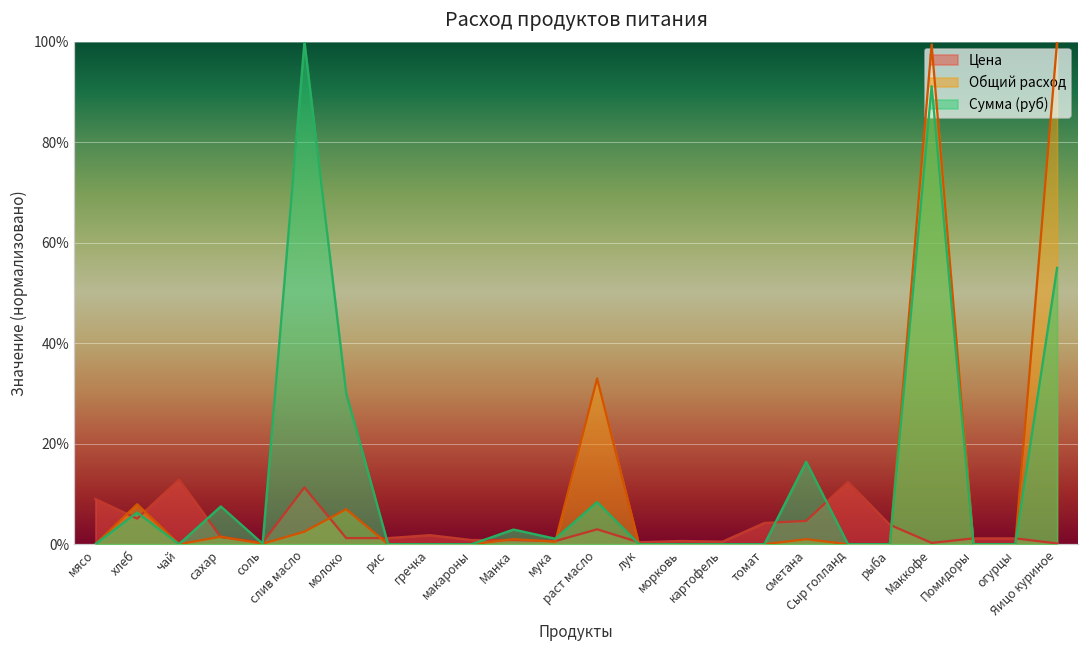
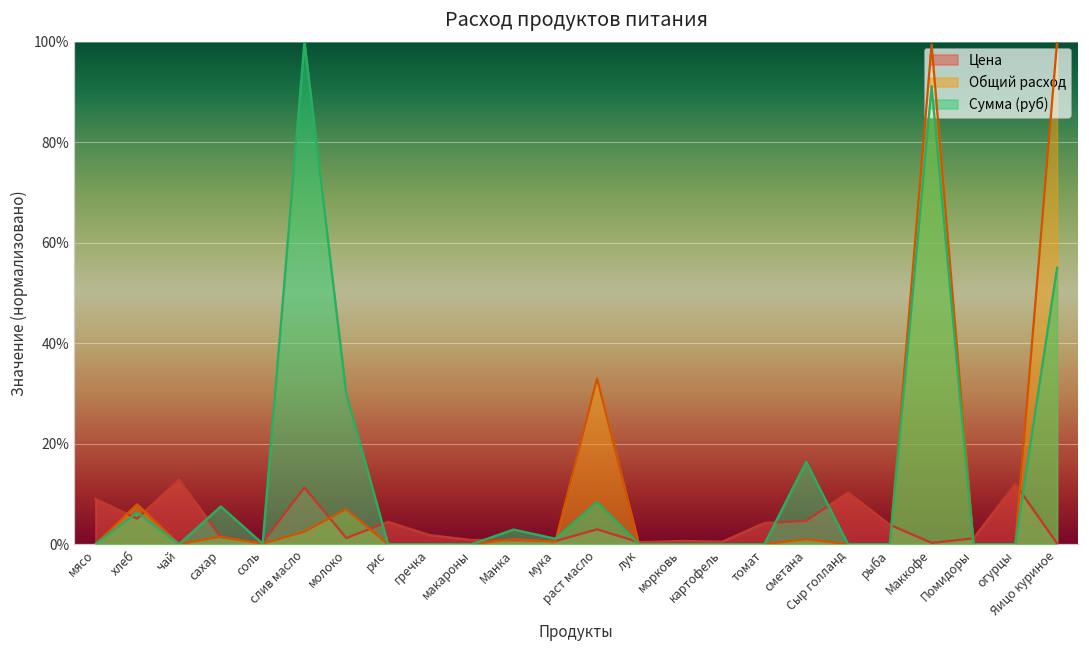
  {
    "Цена": {
      "мясо": "9%",
      "хлеб": "5%",
      "чай": "13%",
      "слив масло": "11%",
      "молоко": "1%",
-     "рис": "1%",
+     "рис": "4%",
      "гречка": "2%",
      "макароны": "1%",
      "раст масло": "3%",
      "морковь": "1%",
      "томат": "4%",
      "сметана": "5%",
-     "Сыр голланд": "12%",
+     "Сыр голланд": "10%",
      "рыба": "4%",
      "Маккофе": "0%",
      "Помидоры": "1%",
-     "огурцы": "1%",
+     "огурцы": "12%",
      "Яицо куриное": "0%"
    },
    "Общий расход": {
      "хлеб": "8%",
      "слив масло": "2%",
      "молоко": "7%",
      "раст масло": "33%",
      "сметана": "1%",
      "Маккофе": "99%",
      "Яицо куриное": "100%"
    },
    "Сумма (руб)": {
      "хлеб": "6%",
      "сахар": "8%",
      "слив масло": "100%",
      "молоко": "30%",
      "Манка": "3%",
      "раст масло": "8%",
      "сметана": "16%",
      "Яицо куриное": "55%"
    }
  }
